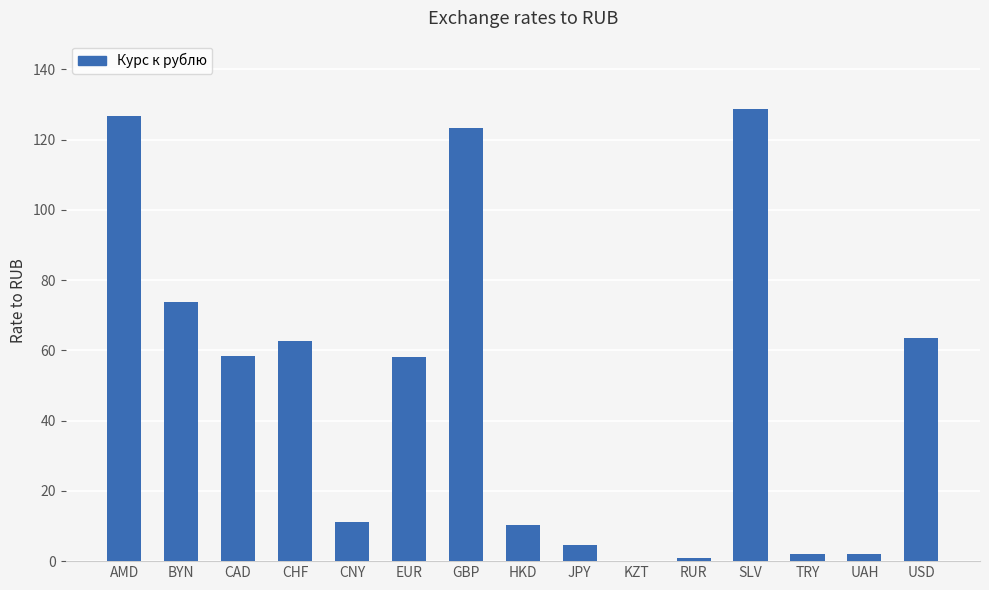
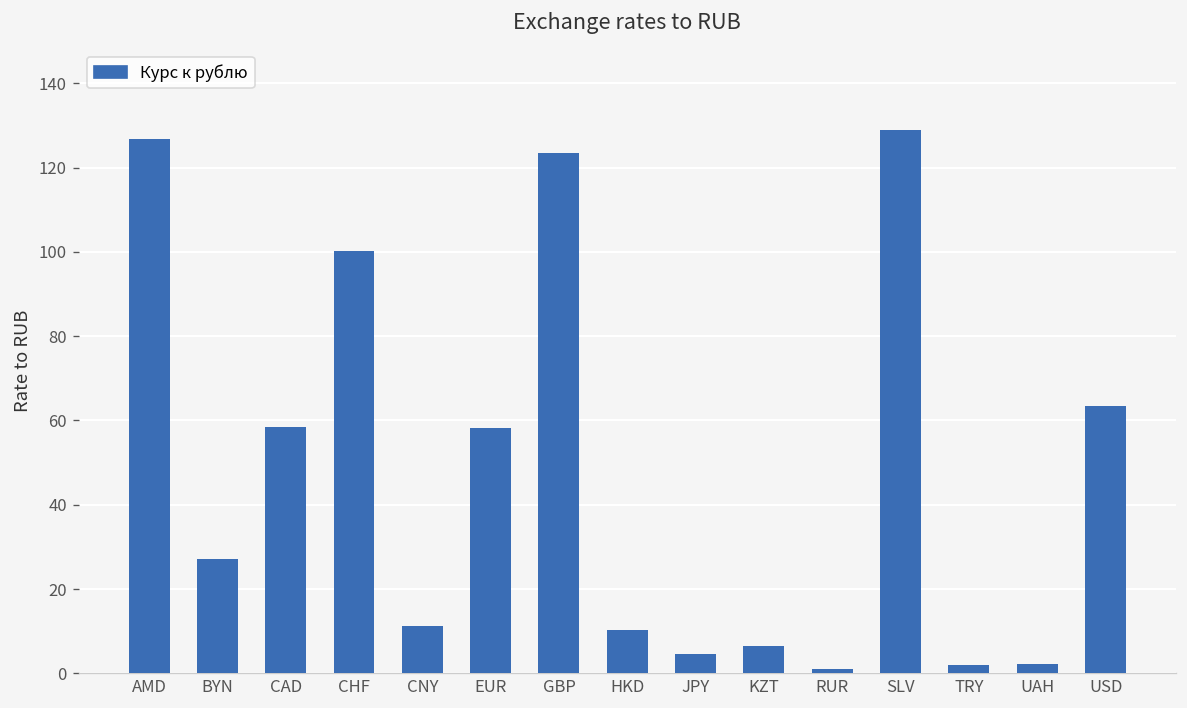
  {
    "AMD": 127,
-   "BYN": 74,
+   "BYN": 27,
    "CAD": 58,
-   "CHF": 63,
+   "CHF": 100,
    "CNY": 11,
    "EUR": 58,
    "GBP": 123,
    "HKD": 10,
    "JPY": 5,
-   "KZT": 0,
+   "KZT": 7,
    "RUR": 1,
    "SLV": 129,
    "TRY": 2,
    "UAH": 2,
    "USD": 63
  }
